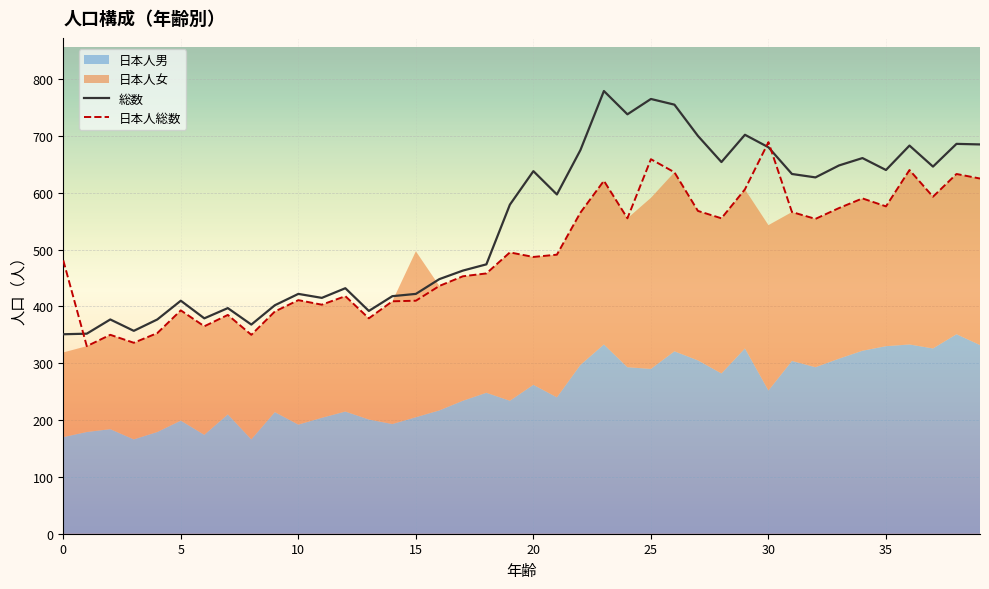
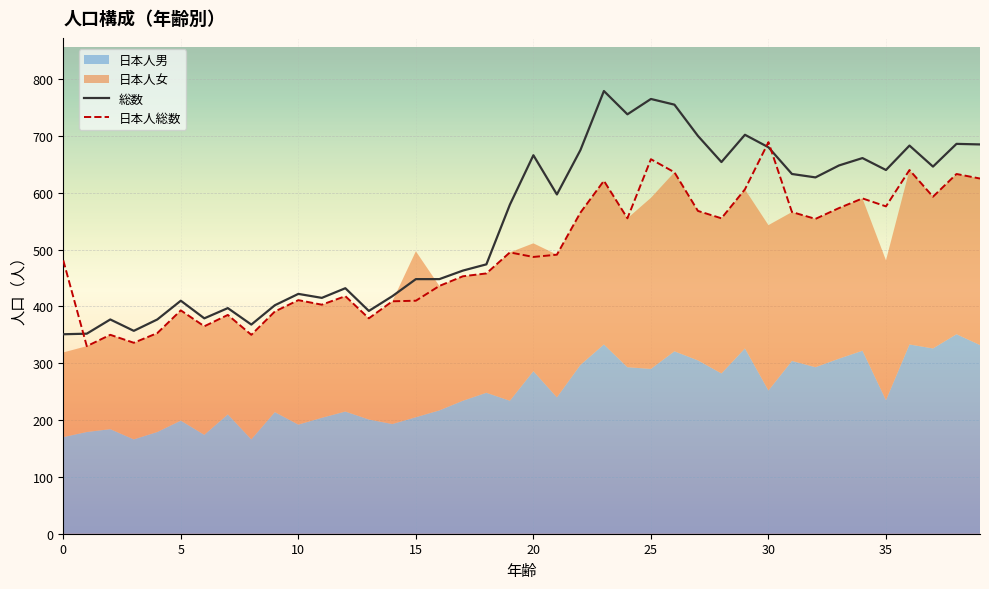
  {
    "総数": {
      "0": 350,
      "5": 410,
      "10": 420,
-     "15": 420,
-     "20": 640,
+     "15": 450,
+     "20": 670,
      "25": 770,
      "30": 680,
      "35": 640
    },
    "日本人男": {
      "0": 170,
      "5": 200,
      "10": 190,
      "15": 210,
-     "20": 260,
+     "20": 290,
      "25": 290,
      "30": 250,
-     "35": 330
+     "35": 240
    },
    "日本人総数": {
      "0": 480,
      "15": 410,
      "25": 660,
      "30": 690
    },
    "日本人女": {
      "0": 150,
      "15": 290,
      "25": 300,
      "30": 290
    }
  }
